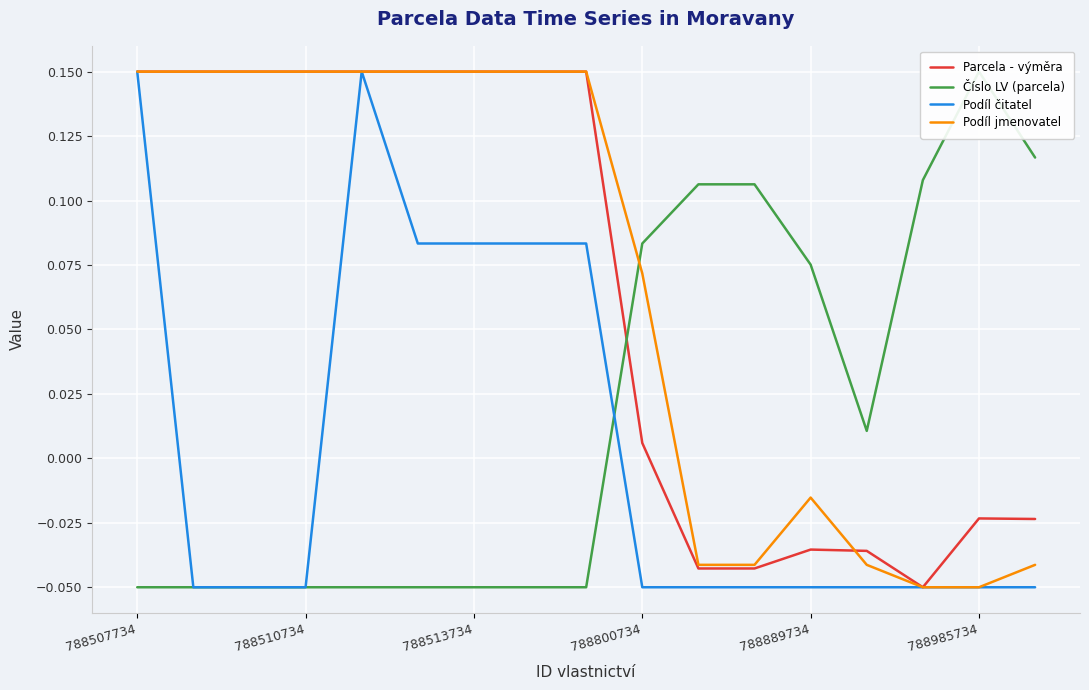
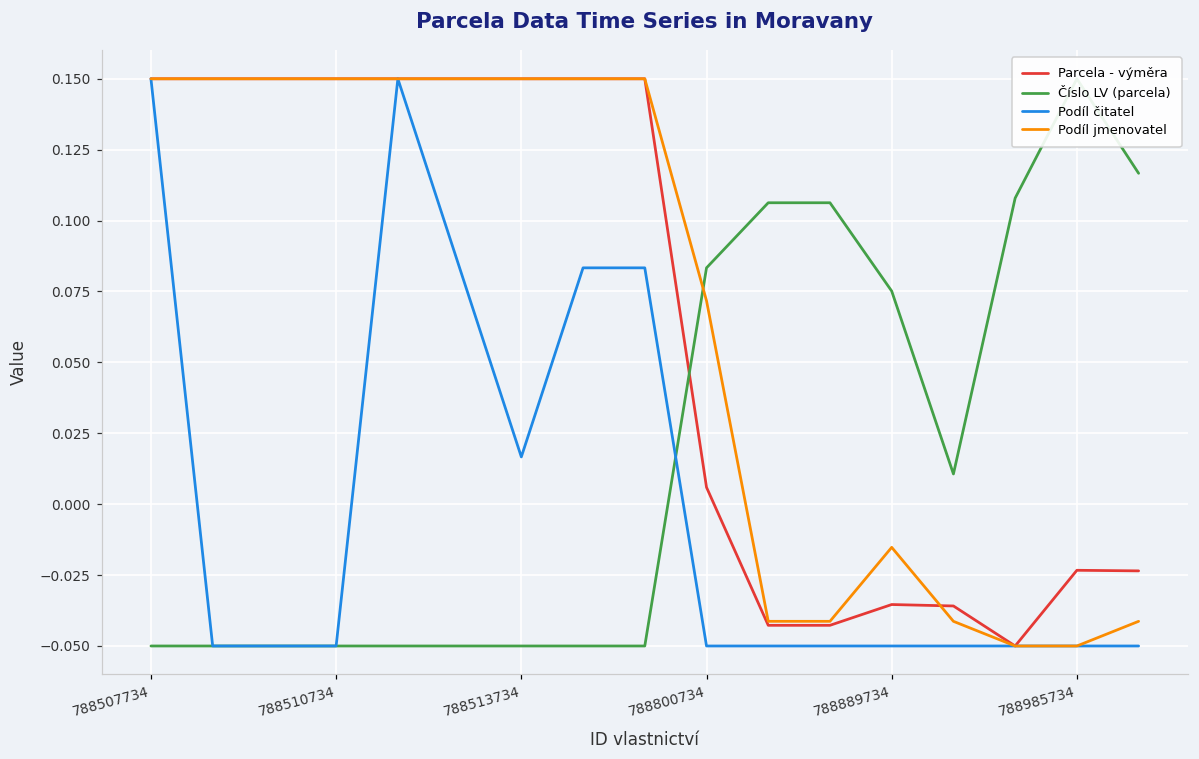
  {
    "Parcela - výměra": {
      "788800734": 0.006,
      "788889734": -0.035,
      "788985734": -0.023
    },
    "Číslo LV (parcela)": {
      "788507734": -0.050,
      "788513734": -0.050,
      "788800734": 0.083,
      "788889734": 0.075
    },
    "Podíl čitatel": {
-     "788513734": 0.083,
+     "788513734": 0.017,
      "788800734": -0.050,
      "788889734": -0.050
    },
    "Podíl jmenovatel": {
      "788800734": 0.072,
      "788889734": -0.015
    }
  }
